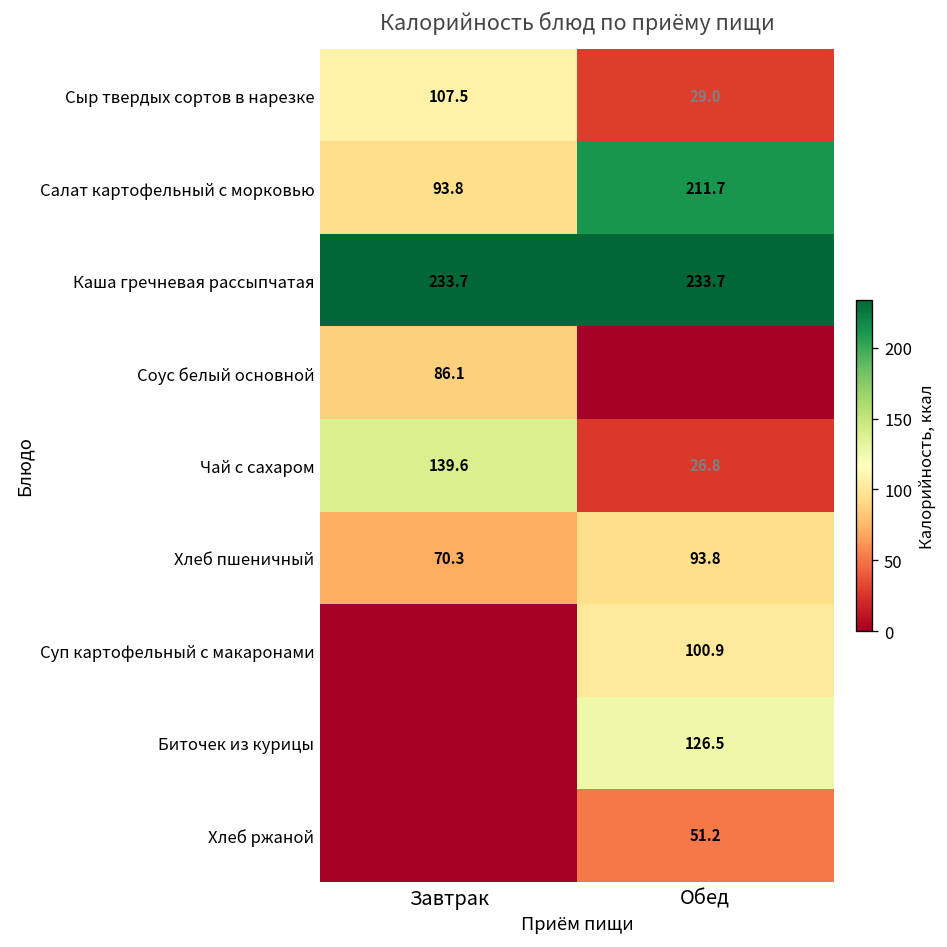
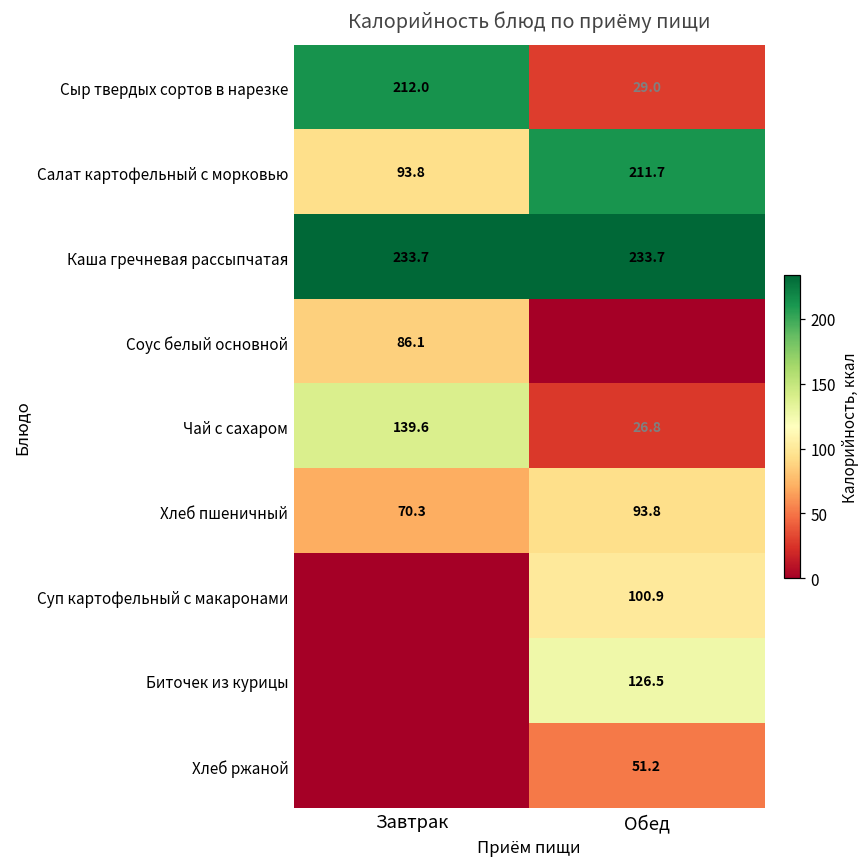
  {
    "Сыр твердых сортов в нарезке": {
-     "Завтрак": 107.5,
+     "Завтрак": 212.0,
      "Обед": 29.0
    },
    "Салат картофельный с морковью": {
      "Завтрак": 93.8,
      "Обед": 211.7
    },
    "Каша гречневая рассыпчатая": {
      "Завтрак": 233.7,
      "Обед": 233.7
    },
    "Соус белый основной": {
      "Завтрак": 86.1
    },
    "Чай с сахаром": {
      "Завтрак": 139.6,
      "Обед": 26.8
    },
    "Хлеб пшеничный": {
      "Завтрак": 70.3,
      "Обед": 93.8
    },
    "Суп картофельный с макаронами": {
      "Обед": 100.9
    },
    "Биточек из курицы": {
      "Обед": 126.5
    },
    "Хлеб ржаной": {
      "Обед": 51.2
    }
  }
